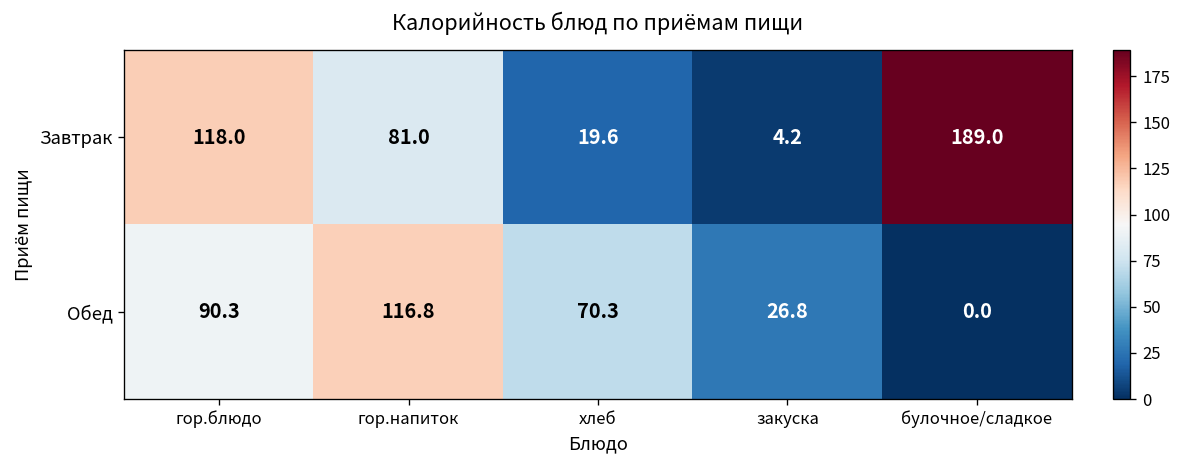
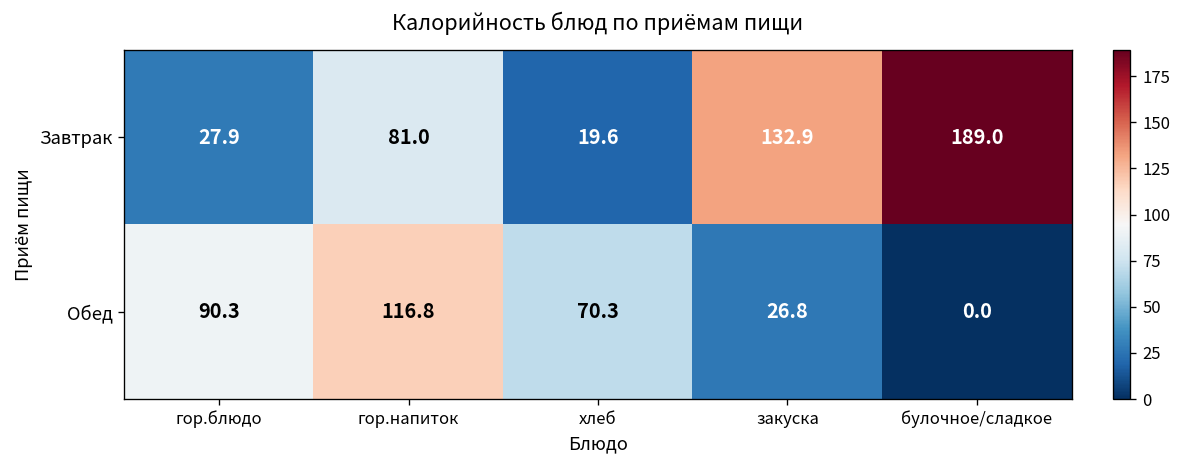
  {
    "Завтрак": {
-     "гор.блюдо": 118.0,
+     "гор.блюдо": 27.9,
      "гор.напиток": 81.0,
      "хлеб": 19.6,
-     "закуска": 4.2,
+     "закуска": 132.9,
      "булочное/сладкое": 189.0
    },
    "Обед": {
      "гор.блюдо": 90.3,
      "гор.напиток": 116.8,
      "хлеб": 70.3,
      "закуска": 26.8,
      "булочное/сладкое": 0.0
    }
  }
